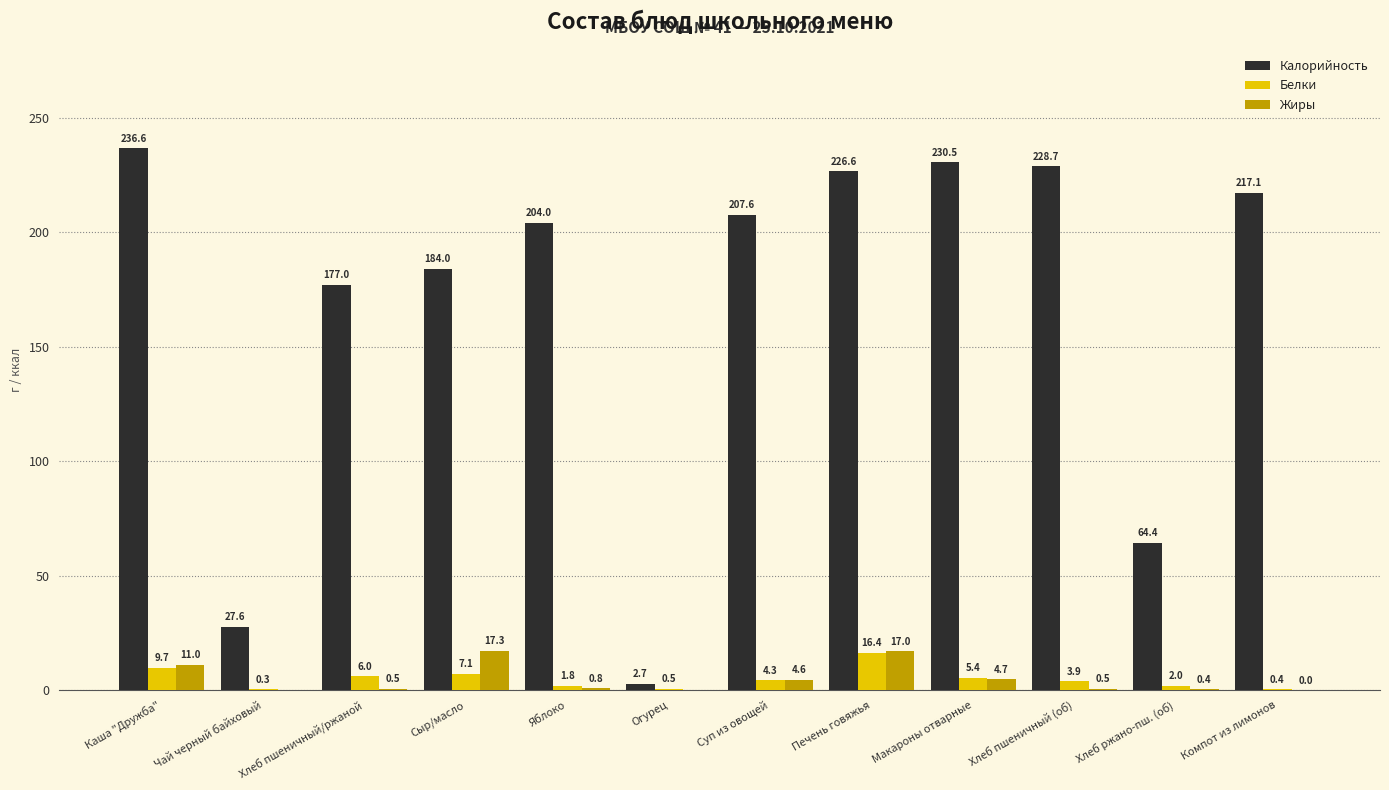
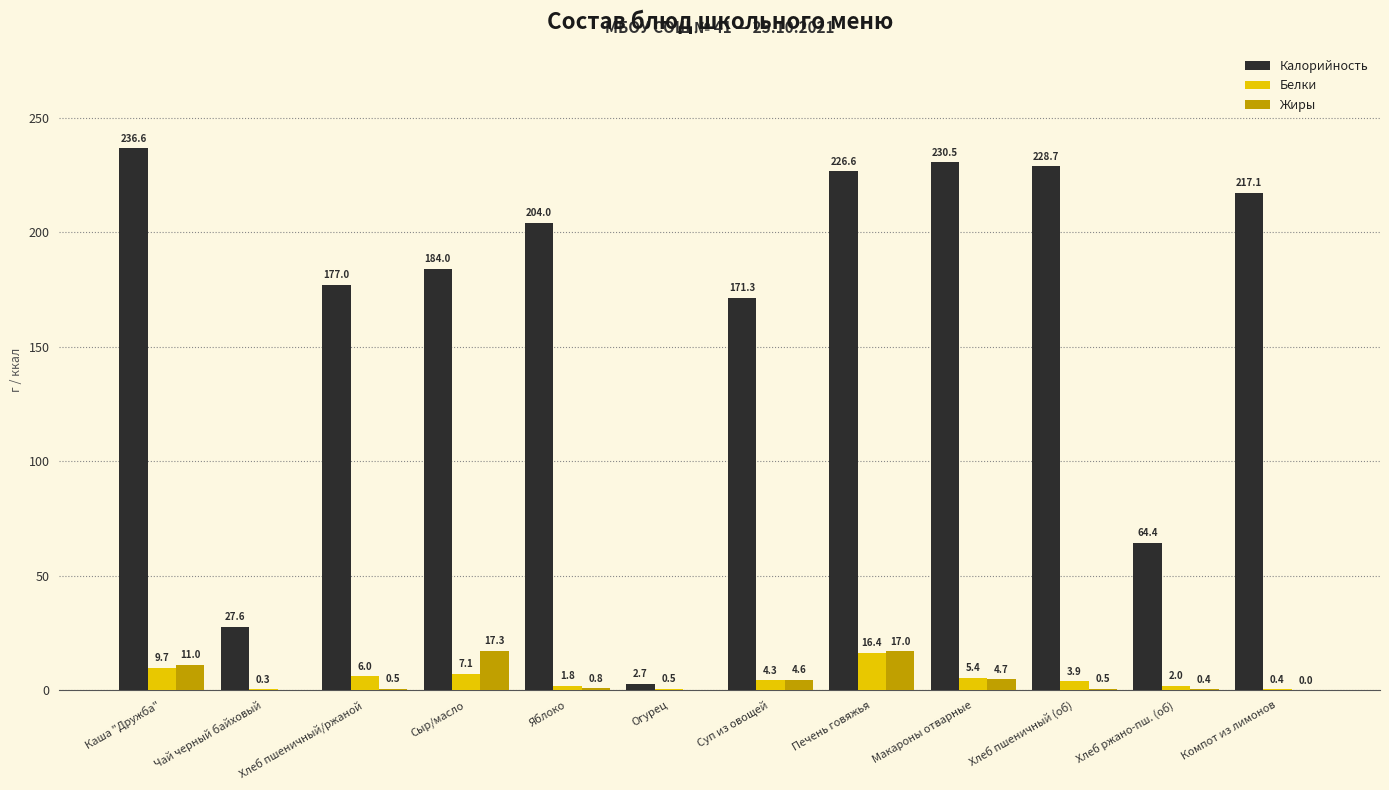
  {
    "Калорийность": {
      "Каша \"Дружба\"": 236.6,
      "Чай черный байховый": 27.6,
      "Хлеб пшеничный/ржаной": 177.0,
      "Сыр/масло": 184.0,
      "Яблоко": 204.0,
      "Огурец": 2.7,
-     "Суп из овощей": 207.6,
+     "Суп из овощей": 171.3,
      "Печень говяжья": 226.6,
      "Макароны отварные": 230.5,
      "Хлеб пшеничный (об)": 228.7,
      "Хлеб ржано-пш. (об)": 64.4,
      "Компот из лимонов": 217.1
    }
  }
